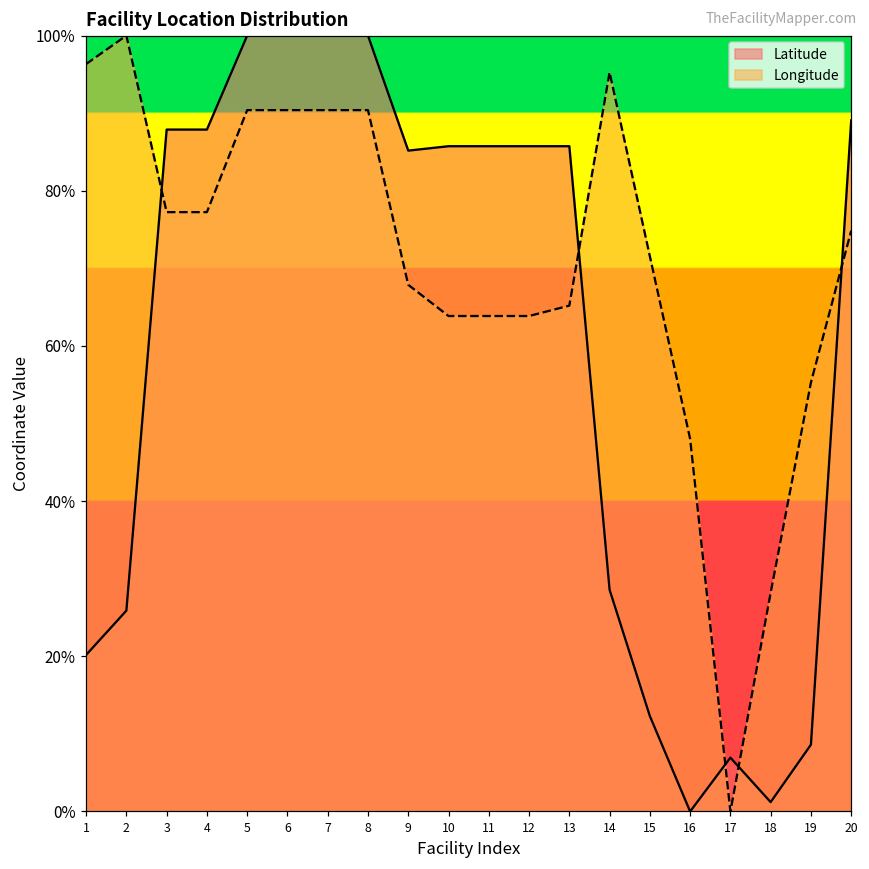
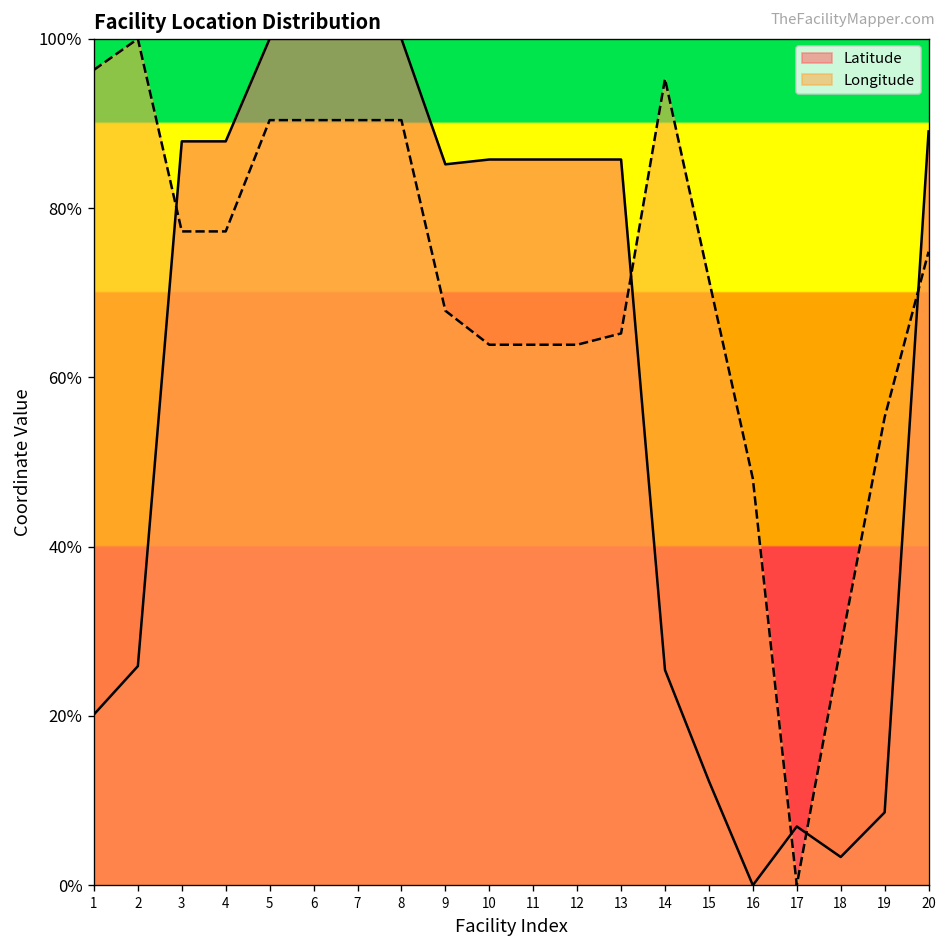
  {
    "Latitude": {
      "1": "20%",
      "2": "26%",
      "3": "88%",
      "4": "88%",
      "5": "100%",
      "6": "100%",
      "7": "100%",
      "8": "100%",
      "9": "85%",
      "10": "86%",
      "11": "86%",
      "12": "86%",
      "13": "86%",
-     "14": "29%",
+     "14": "25%",
      "15": "12%",
      "16": "0%",
      "17": "7%",
-     "18": "1%",
+     "18": "3%",
      "19": "9%",
      "20": "89%"
    },
    "Longitude": {
      "1": "96%",
      "2": "100%",
      "3": "77%",
      "4": "77%",
      "5": "90%",
      "6": "90%",
      "7": "90%",
      "8": "90%",
      "9": "68%",
      "10": "64%",
      "11": "64%",
      "12": "64%",
      "13": "65%",
      "14": "95%",
      "15": "72%",
      "16": "48%",
      "17": "0%",
      "18": "28%",
      "19": "55%",
      "20": "75%"
    }
  }
